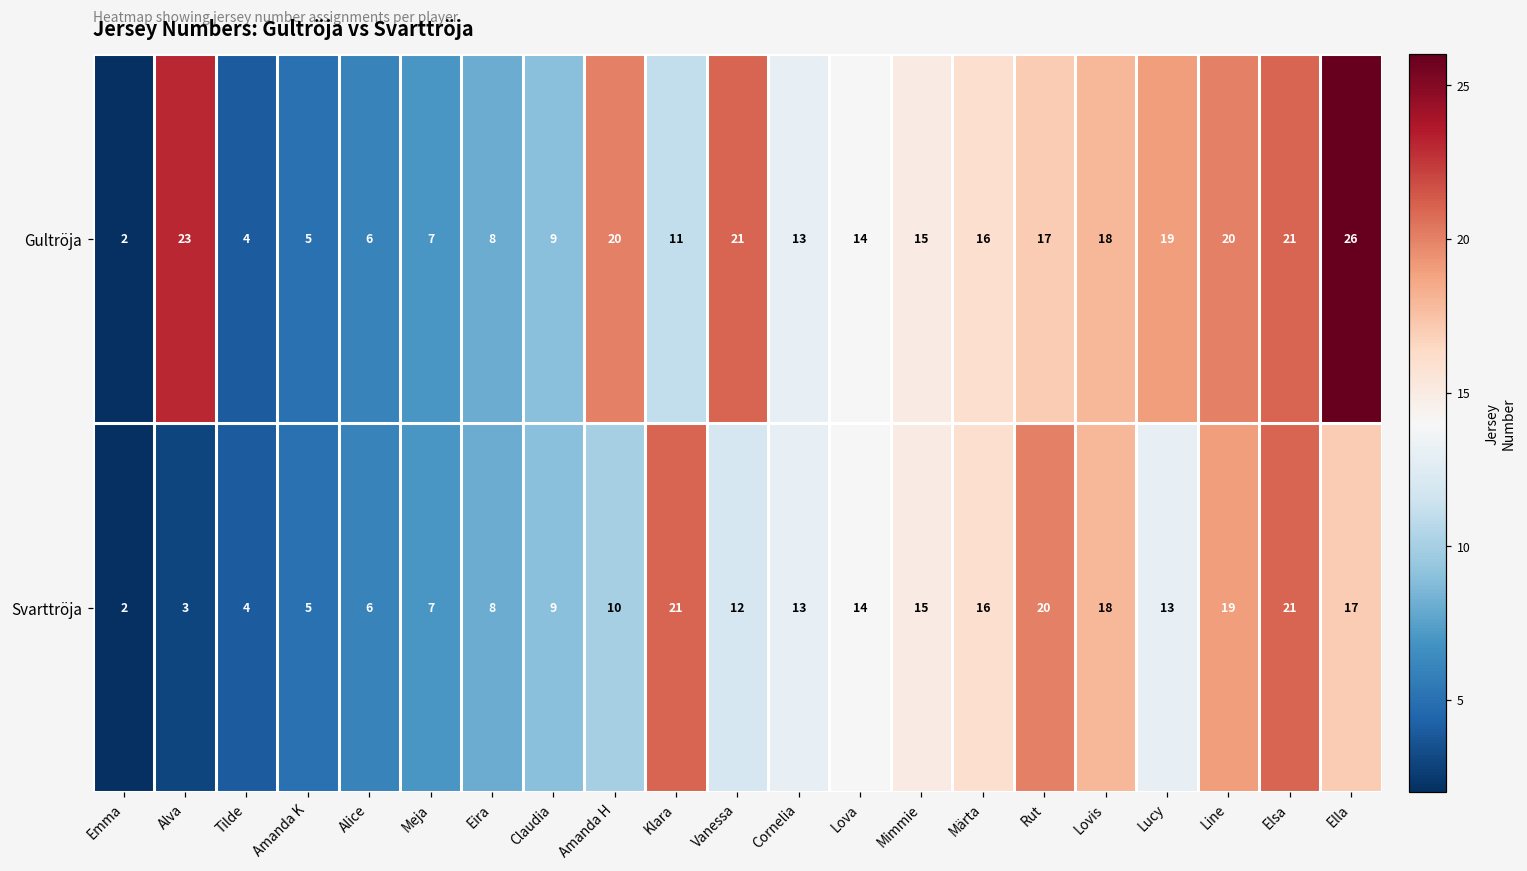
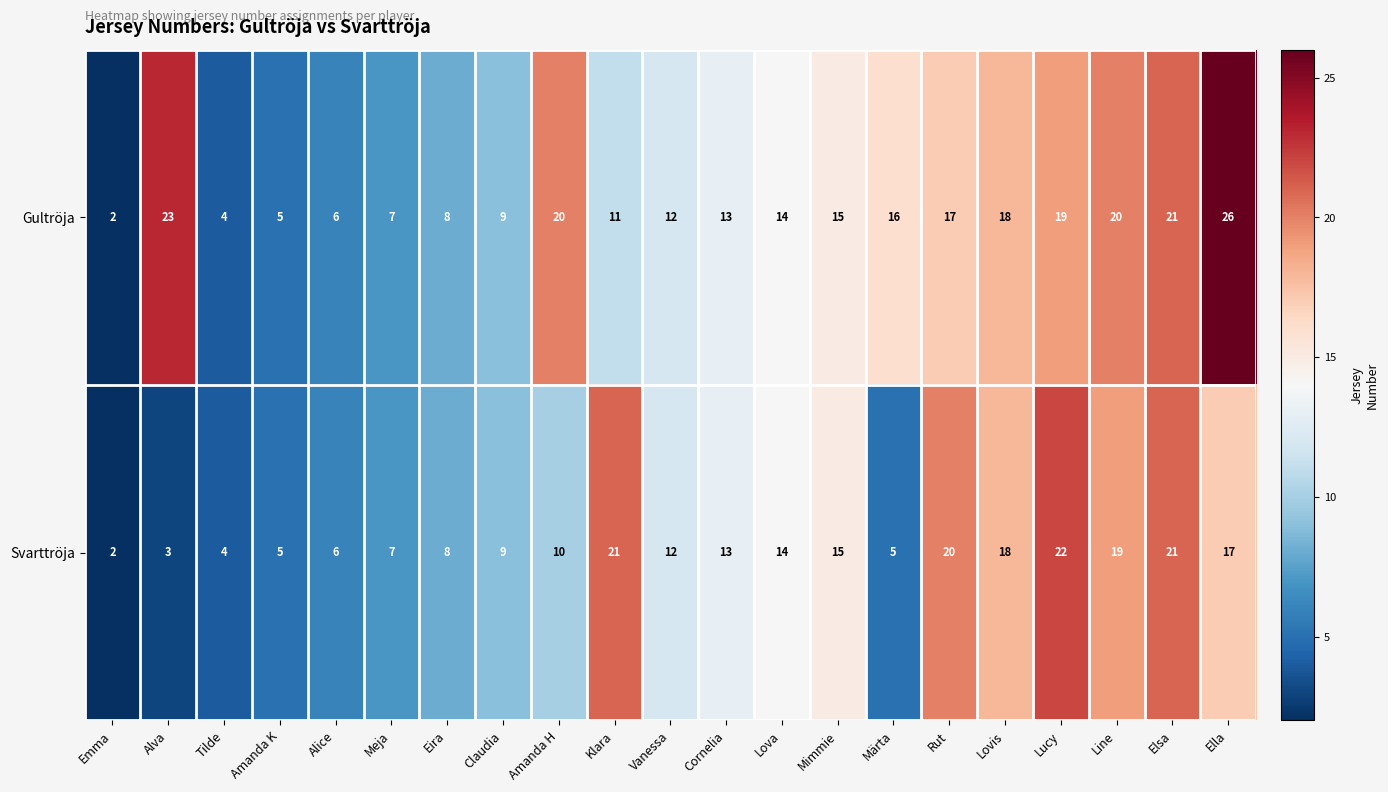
  {
    "Gultröja": {
      "Emma": 2,
      "Alva": 23,
      "Tilde": 4,
      "Amanda K": 5,
      "Alice": 6,
      "Meja": 7,
      "Eira": 8,
      "Claudia": 9,
      "Amanda H": 20,
      "Klara": 11,
-     "Vanessa": 21,
+     "Vanessa": 12,
      "Cornelia": 13,
      "Lova": 14,
      "Mimmie": 15,
      "Märta": 16,
      "Rut": 17,
      "Lovis": 18,
      "Lucy": 19,
      "Line": 20,
      "Elsa": 21,
      "Ella": 26
    },
    "Svarttröja": {
      "Emma": 2,
      "Alva": 3,
      "Tilde": 4,
      "Amanda K": 5,
      "Alice": 6,
      "Meja": 7,
      "Eira": 8,
      "Claudia": 9,
      "Amanda H": 10,
      "Klara": 21,
      "Vanessa": 12,
      "Cornelia": 13,
      "Lova": 14,
      "Mimmie": 15,
-     "Märta": 16,
+     "Märta": 5,
      "Rut": 20,
      "Lovis": 18,
-     "Lucy": 13,
+     "Lucy": 22,
      "Line": 19,
      "Elsa": 21,
      "Ella": 17
    }
  }
